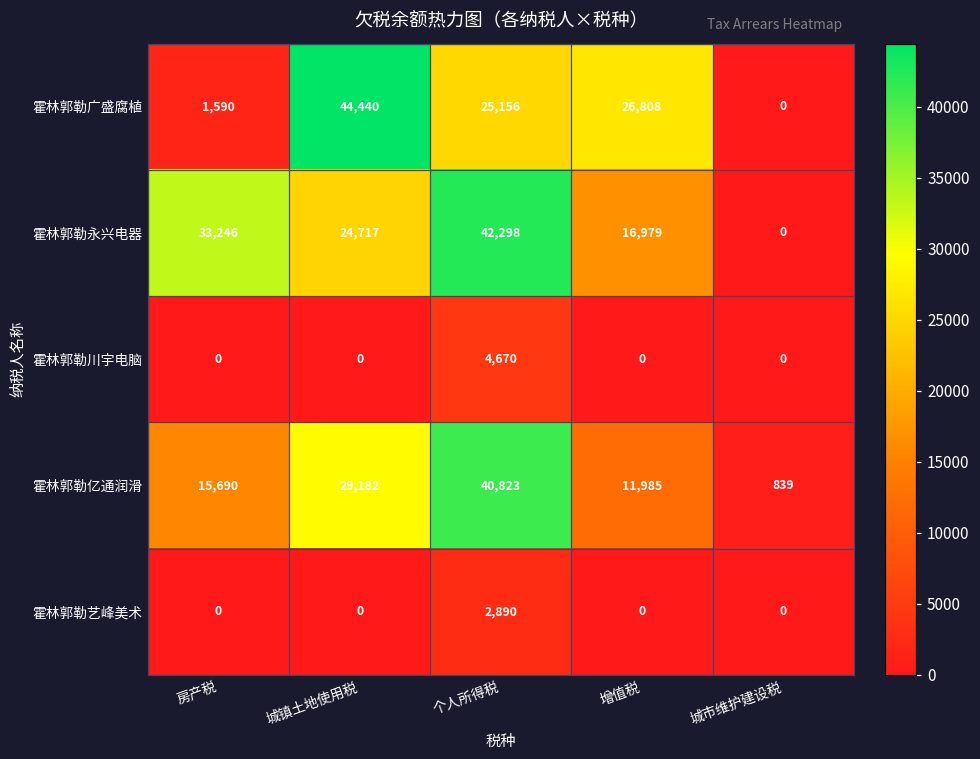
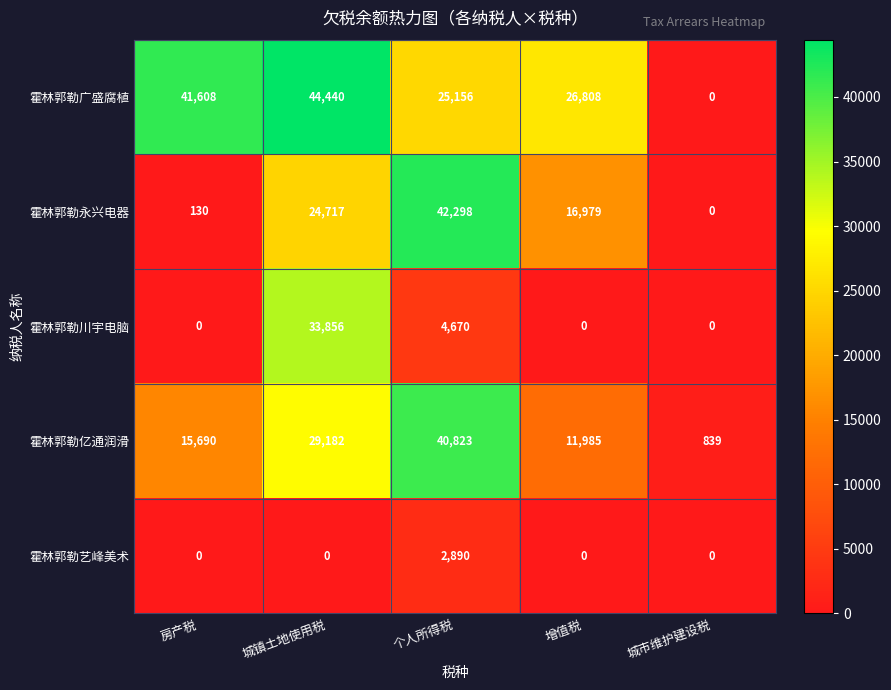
  {
    "霍林郭勒广盛腐植": {
-     "房产税": "1,590",
+     "房产税": "41,608",
      "城镇土地使用税": "44,440",
      "个人所得税": "25,156",
      "增值税": "26,808",
      "城市维护建设税": "0"
    },
    "霍林郭勒永兴电器": {
-     "房产税": "33,246",
+     "房产税": "130",
      "城镇土地使用税": "24,717",
      "个人所得税": "42,298",
      "增值税": "16,979",
      "城市维护建设税": "0"
    },
    "霍林郭勒川宇电脑": {
      "房产税": "0",
-     "城镇土地使用税": "0",
+     "城镇土地使用税": "33,856",
      "个人所得税": "4,670",
      "增值税": "0",
      "城市维护建设税": "0"
    },
    "霍林郭勒亿通润滑": {
      "房产税": "15,690",
      "城镇土地使用税": "29,182",
      "个人所得税": "40,823",
      "增值税": "11,985",
      "城市维护建设税": "839"
    },
    "霍林郭勒艺峰美术": {
      "房产税": "0",
      "城镇土地使用税": "0",
      "个人所得税": "2,890",
      "增值税": "0",
      "城市维护建设税": "0"
    }
  }
